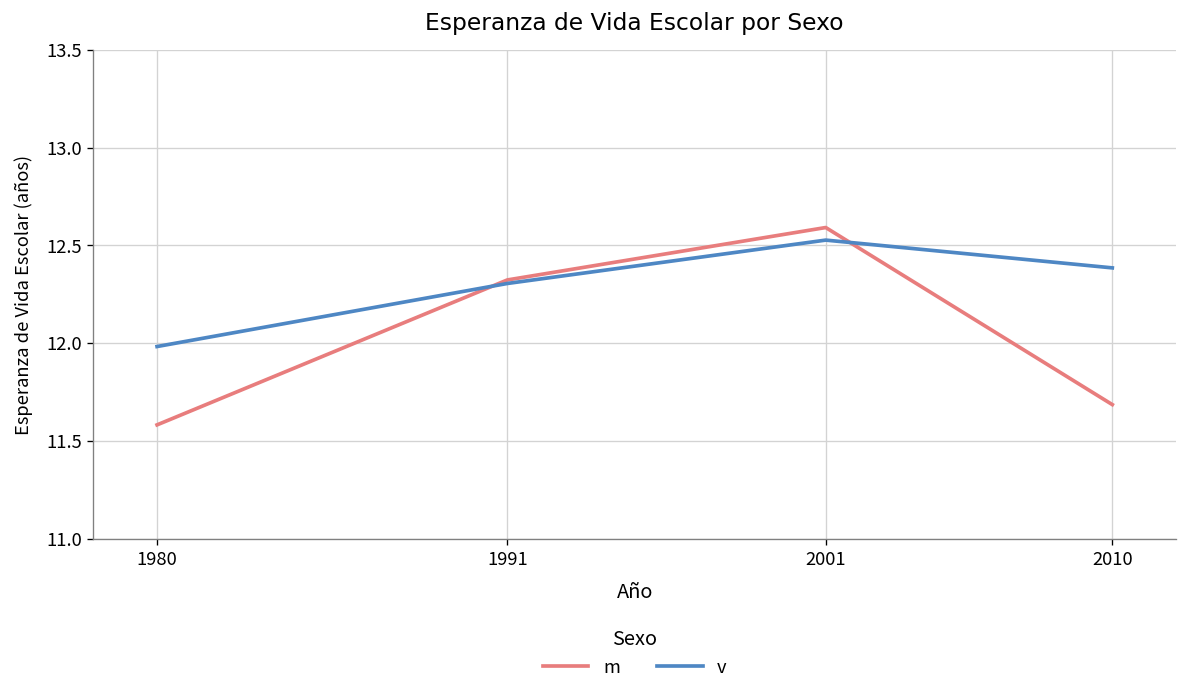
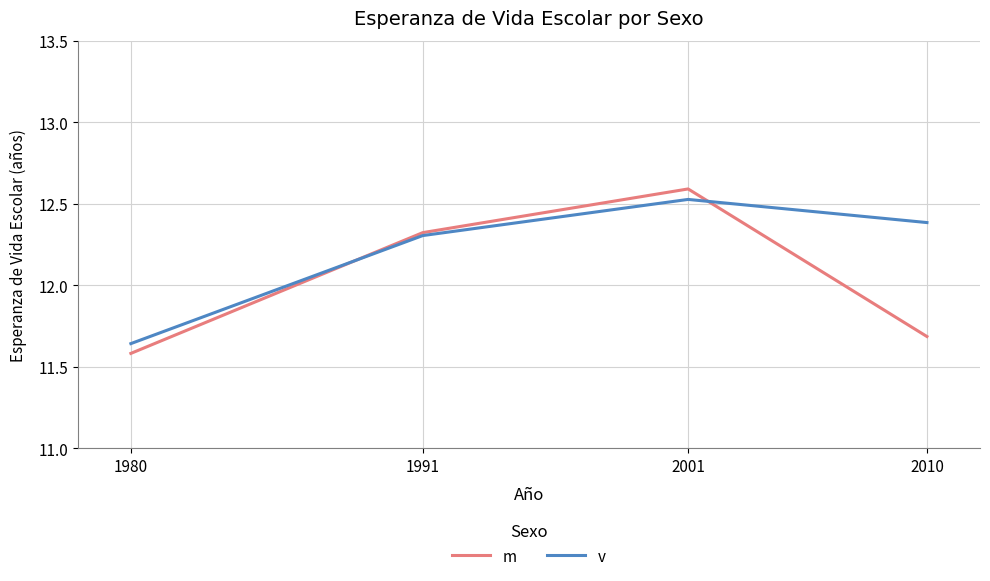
  {
    "m": {
      "1980": 11.58,
      "1991": 12.32,
      "2001": 12.59,
      "2010": 11.69
    },
    "v": {
-     "1980": 11.98,
+     "1980": 11.64,
      "1991": 12.31,
      "2001": 12.53,
      "2010": 12.39
    }
  }
